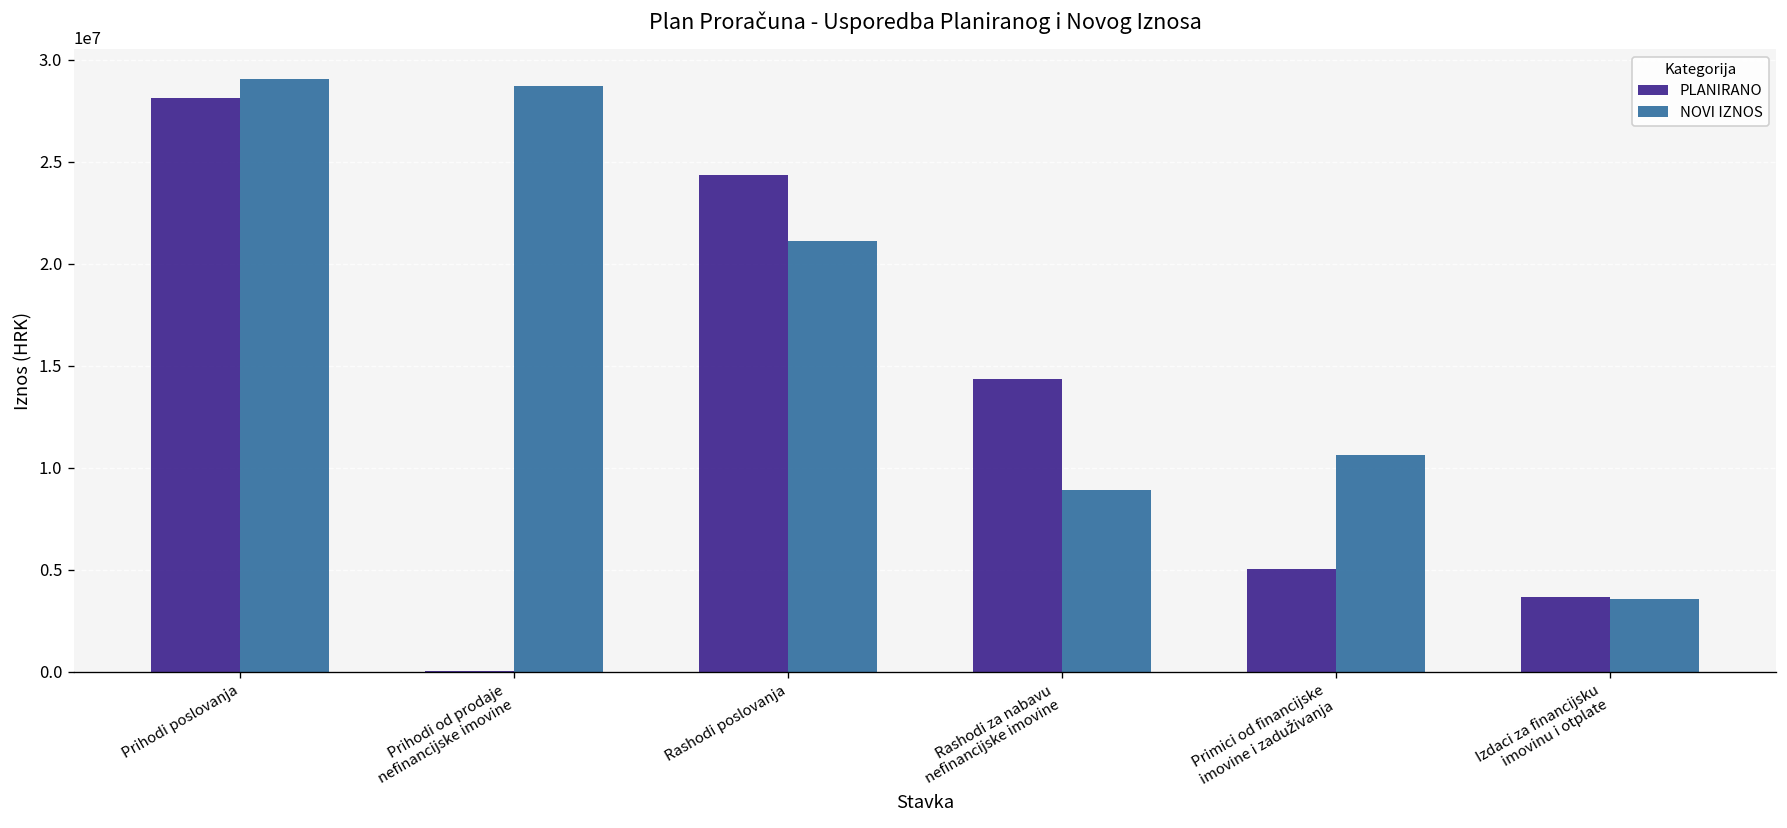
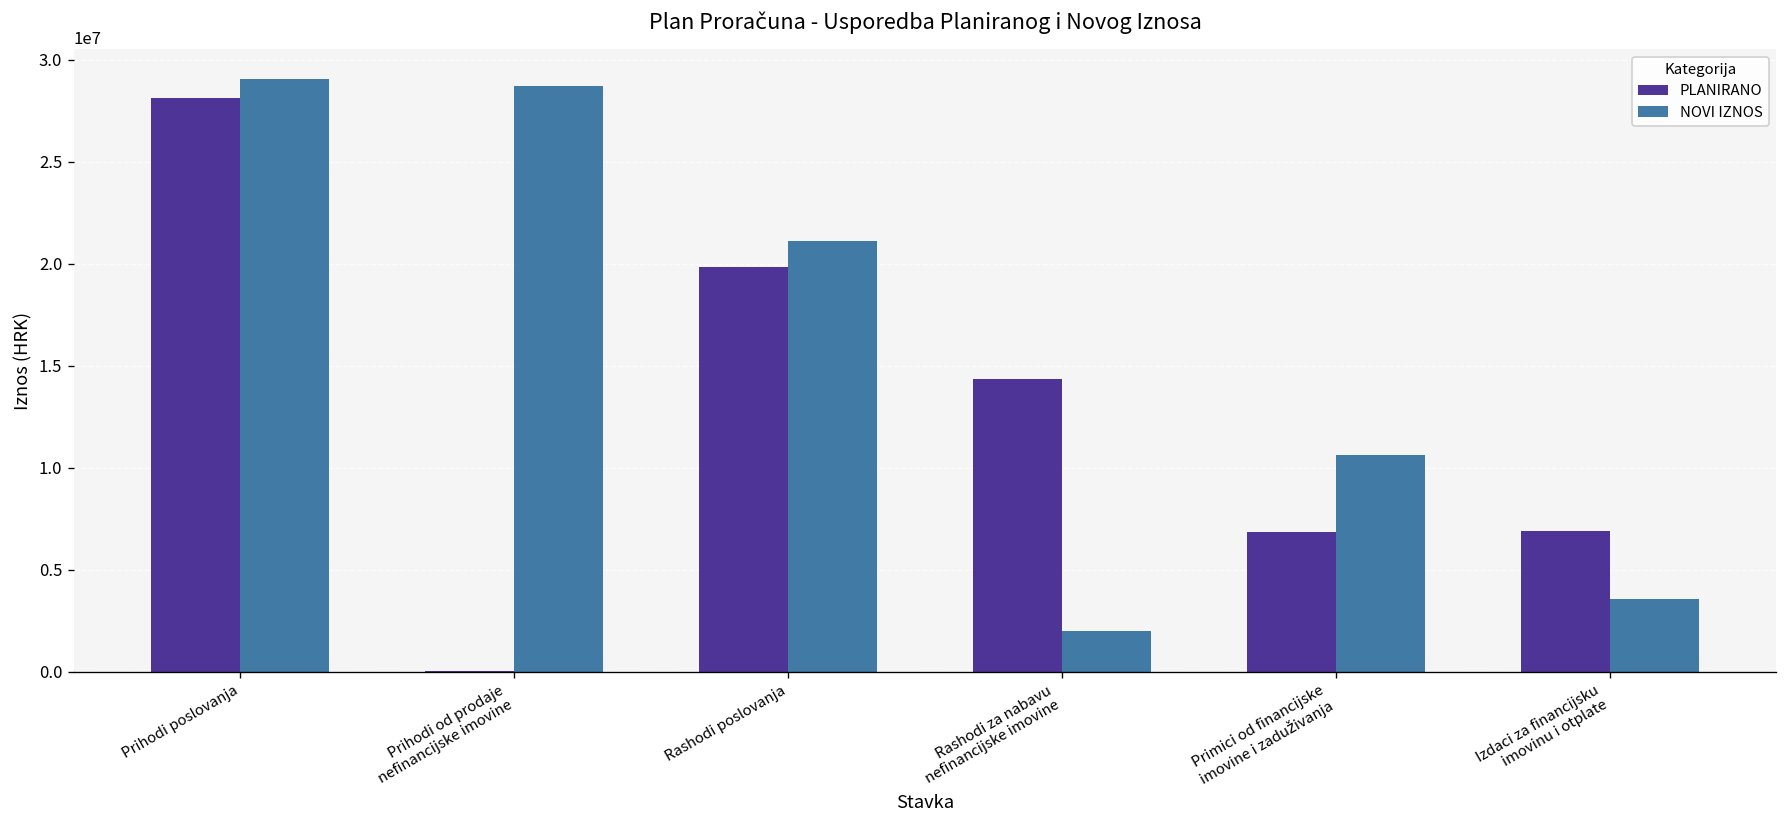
  {
    "PLANIRANO": {
      "Prihodi poslovanja": 28100000,
-     "Rashodi poslovanja": 24300000,
+     "Rashodi poslovanja": 19800000,
      "Rashodi za nabavu nefinancijske imovine": 14300000,
-     "Primici od financijske imovine i zaduživanja": 5000000,
-     "Izdaci za financijsku imovinu i otplate": 3700000
+     "Primici od financijske imovine i zaduživanja": 6900000,
+     "Izdaci za financijsku imovinu i otplate": 6900000
    },
    "NOVI IZNOS": {
      "Prihodi poslovanja": 29000000,
      "Prihodi od prodaje nefinancijske imovine": 28700000,
      "Rashodi poslovanja": 21100000,
-     "Rashodi za nabavu nefinancijske imovine": 8900000,
+     "Rashodi za nabavu nefinancijske imovine": 2000000,
      "Primici od financijske imovine i zaduživanja": 10600000,
      "Izdaci za financijsku imovinu i otplate": 3600000
    }
  }
